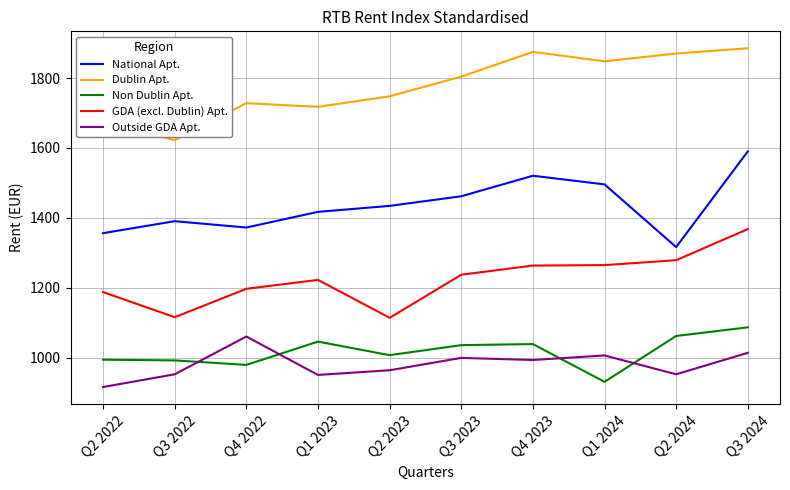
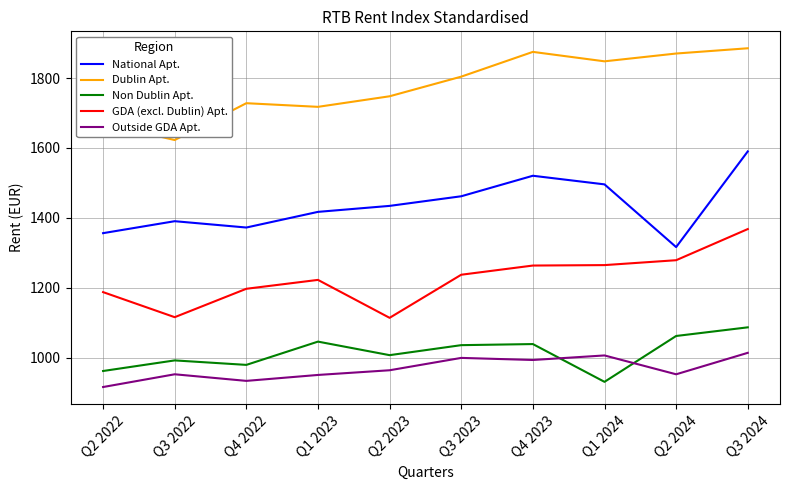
  {
    "National Apt.": {
      "Q2 2022": 1360,
      "Q3 2022": 1390,
      "Q4 2022": 1370,
      "Q1 2023": 1420,
      "Q2 2023": 1430,
      "Q3 2023": 1460,
      "Q4 2023": 1520,
      "Q1 2024": 1500,
      "Q2 2024": 1320,
      "Q3 2024": 1590
    },
    "Dublin Apt.": {
      "Q3 2022": 1620,
      "Q4 2022": 1730,
      "Q1 2023": 1720,
      "Q2 2023": 1750,
      "Q3 2023": 1800,
      "Q4 2023": 1870,
      "Q1 2024": 1850,
      "Q2 2024": 1870,
      "Q3 2024": 1890
    },
    "Non Dublin Apt.": {
-     "Q2 2022": 990,
+     "Q2 2022": 960,
      "Q3 2022": 990,
      "Q4 2022": 980,
      "Q1 2023": 1050,
      "Q2 2023": 1010,
      "Q3 2023": 1040,
      "Q4 2023": 1040,
      "Q1 2024": 930,
      "Q2 2024": 1060,
      "Q3 2024": 1090
    },
    "GDA (excl. Dublin) Apt.": {
      "Q2 2022": 1190,
      "Q3 2022": 1120,
      "Q4 2022": 1200,
      "Q1 2023": 1220,
      "Q2 2023": 1110,
      "Q3 2023": 1240,
      "Q4 2023": 1260,
      "Q1 2024": 1270,
      "Q2 2024": 1280,
      "Q3 2024": 1370
    },
    "Outside GDA Apt.": {
      "Q2 2022": 920,
      "Q3 2022": 950,
-     "Q4 2022": 1060,
+     "Q4 2022": 930,
      "Q1 2023": 950,
      "Q2 2023": 960,
      "Q3 2023": 1000,
      "Q4 2023": 990,
      "Q1 2024": 1010,
      "Q2 2024": 950,
      "Q3 2024": 1010
    }
  }
